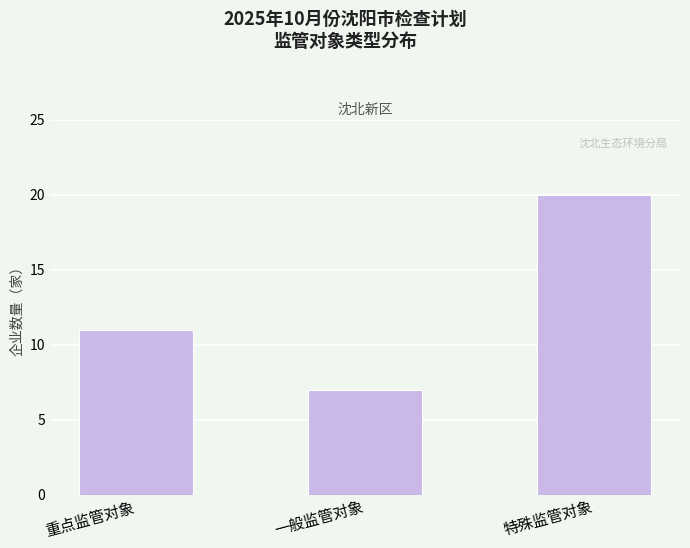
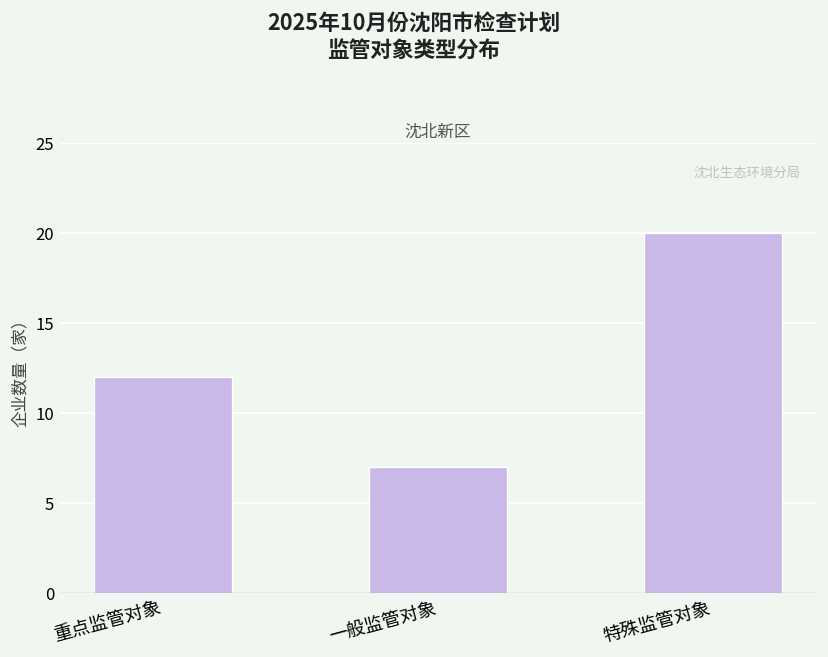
  {
-   "重点监管对象": 11,
+   "重点监管对象": 12,
    "一般监管对象": 7,
    "特殊监管对象": 20
  }
